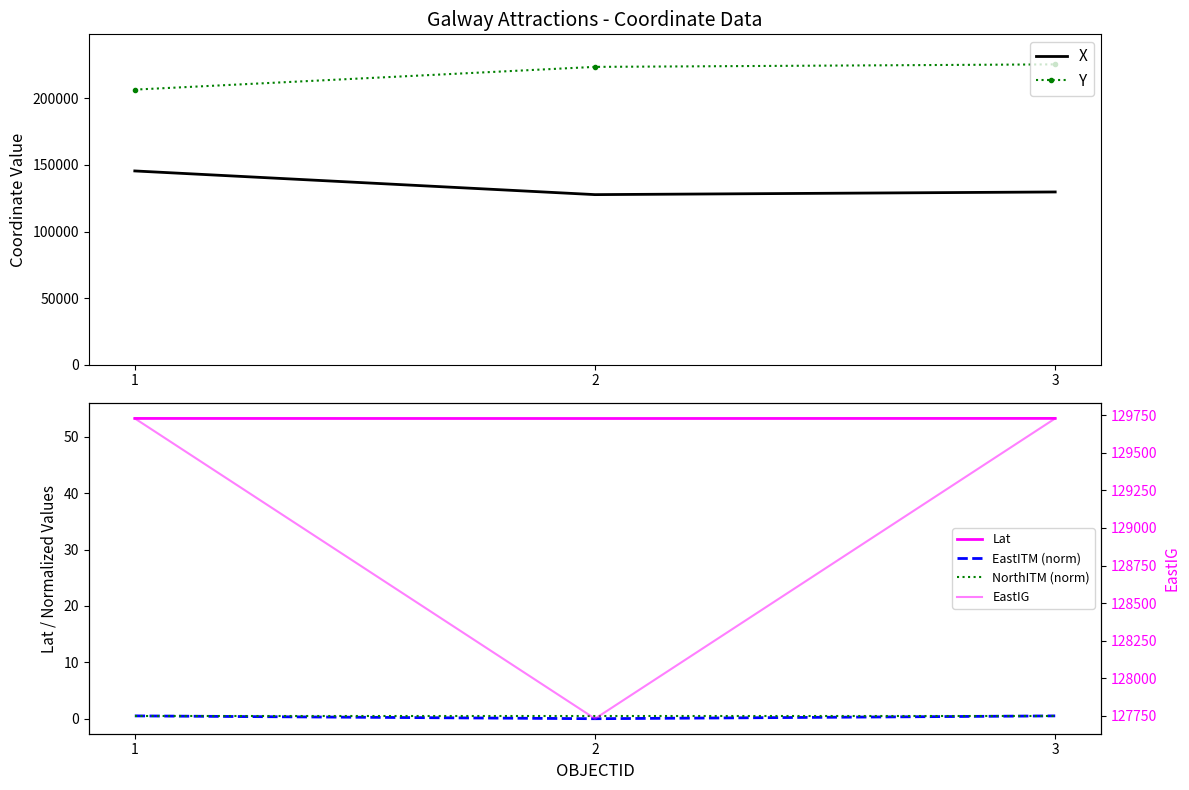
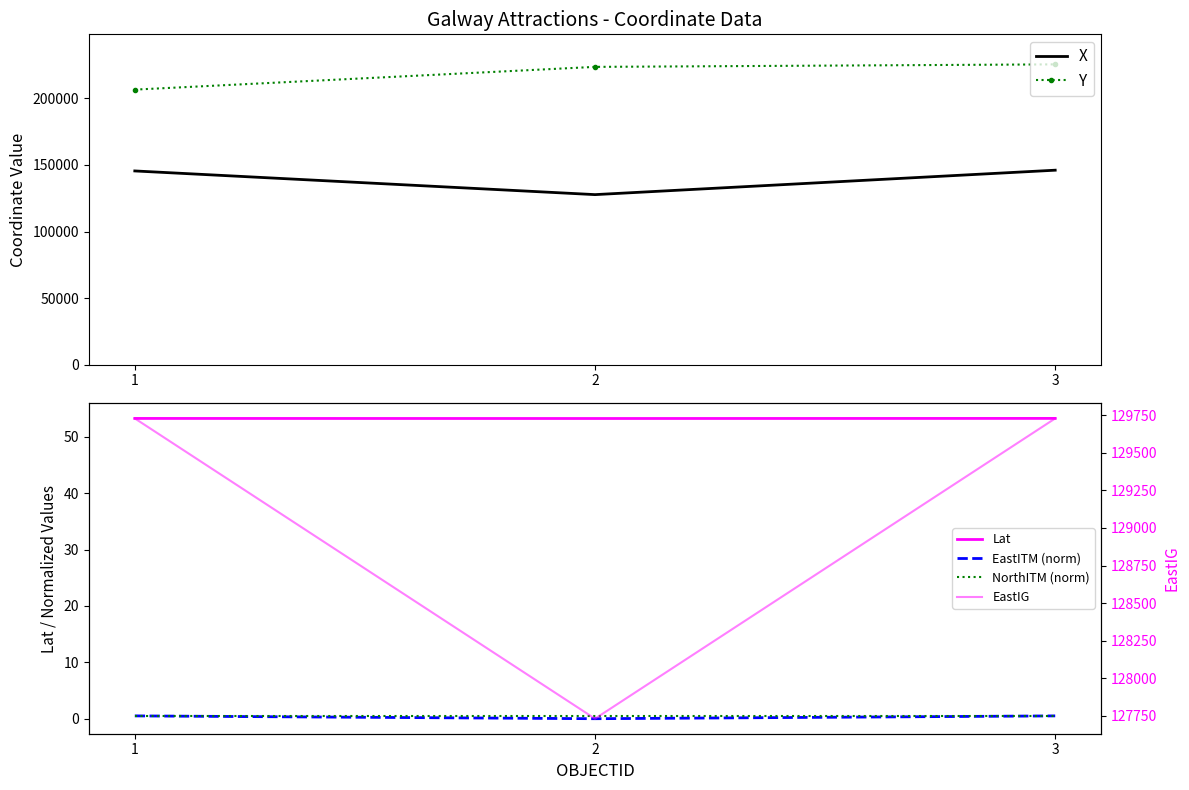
  {
    "Galway Attractions - Coordinate Data": {
      "X": {
        "1": 146000,
        "2": 128000,
-       "3": 130000
+       "3": 146000
      },
      "Y": {
        "1": 207000,
        "2": 224000
      }
    }
  }
